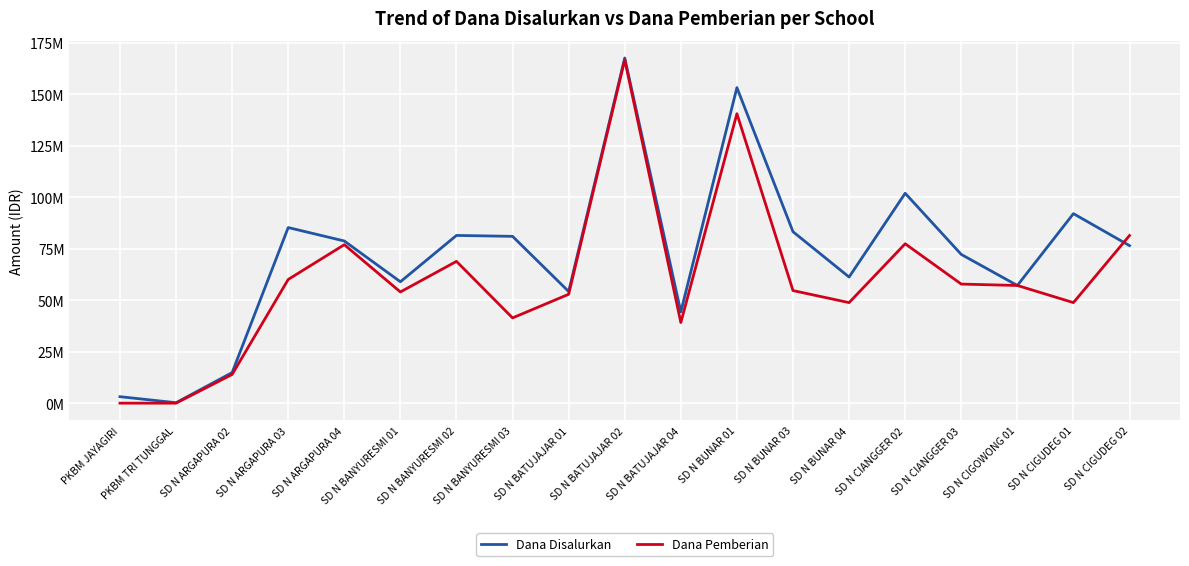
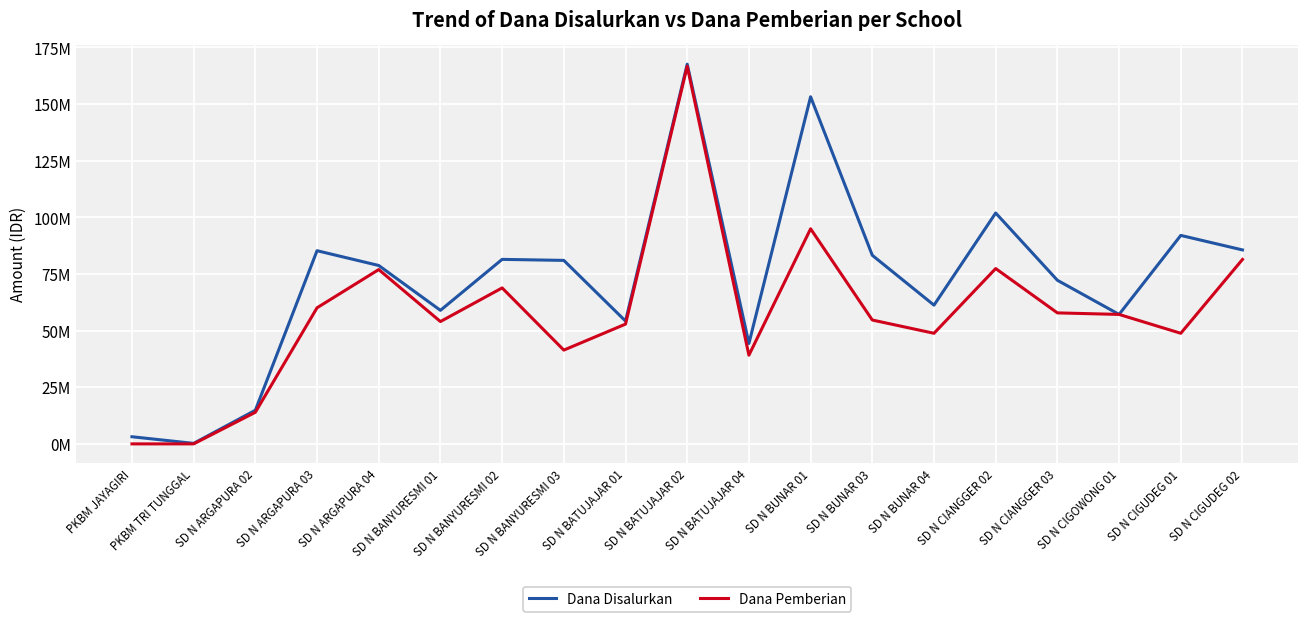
  {
    "Dana Disalurkan": {
      "PKBM JAYAGIRI": 3000000,
      "SD N ARGAPURA 03": 85000000,
      "SD N ARGAPURA 04": 79000000,
      "SD N BANYURESMI 01": 59000000,
      "SD N BANYURESMI 02": 81000000,
      "SD N BANYURESMI 03": 81000000,
      "SD N BATUJAJAR 01": 54000000,
      "SD N BATUJAJAR 04": 44000000,
      "SD N BUNAR 01": 153000000,
      "SD N BUNAR 03": 83000000,
      "SD N BUNAR 04": 61000000,
      "SD N CIANGGER 02": 102000000,
      "SD N CIANGGER 03": 72000000,
      "SD N CIGUDEG 01": 92000000,
-     "SD N CIGUDEG 02": 77000000
+     "SD N CIGUDEG 02": 86000000
    },
    "Dana Pemberian": {
      "PKBM JAYAGIRI": 0,
      "SD N ARGAPURA 03": 60000000,
      "SD N ARGAPURA 04": 77000000,
      "SD N BANYURESMI 01": 54000000,
      "SD N BANYURESMI 02": 69000000,
      "SD N BANYURESMI 03": 41000000,
      "SD N BATUJAJAR 01": 53000000,
      "SD N BATUJAJAR 04": 39000000,
-     "SD N BUNAR 01": 141000000,
+     "SD N BUNAR 01": 95000000,
      "SD N BUNAR 03": 55000000,
      "SD N BUNAR 04": 49000000,
      "SD N CIANGGER 02": 77000000,
      "SD N CIANGGER 03": 58000000,
      "SD N CIGUDEG 01": 49000000,
      "SD N CIGUDEG 02": 81000000
    }
  }
